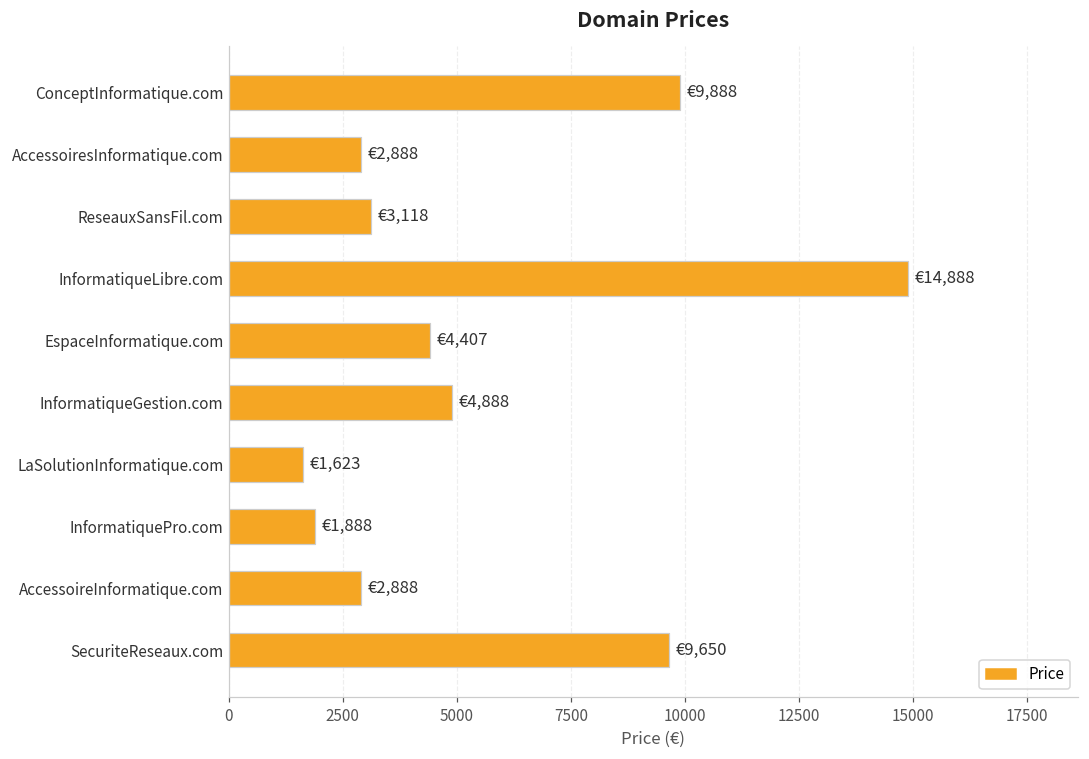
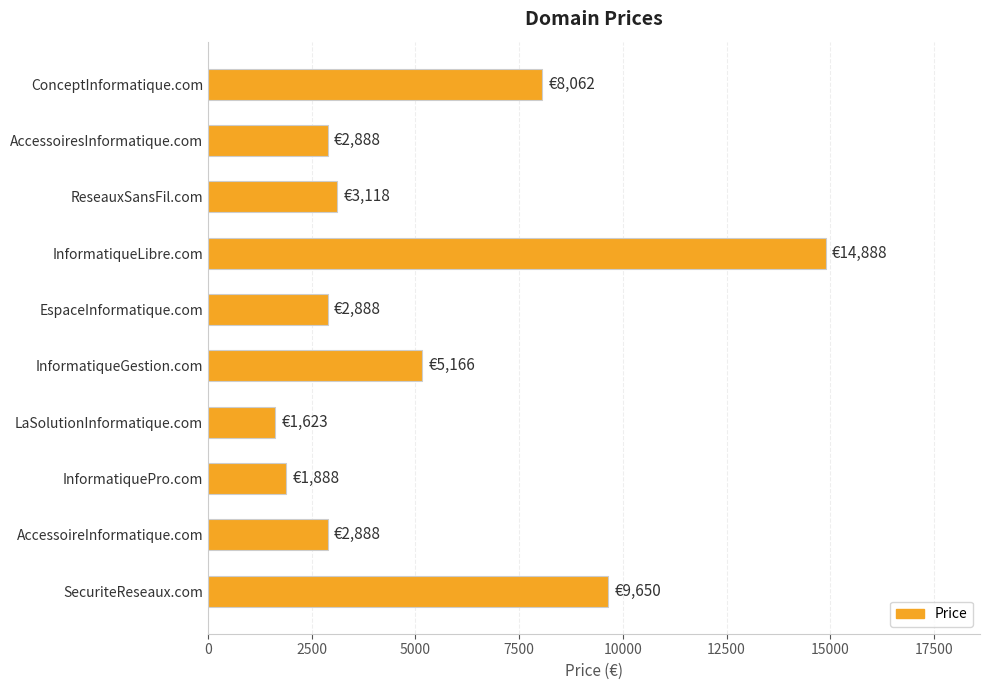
  {
-   "ConceptInformatique.com": "€9,888",
+   "ConceptInformatique.com": "€8,062",
    "AccessoiresInformatique.com": "€2,888",
    "ReseauxSansFil.com": "€3,118",
    "InformatiqueLibre.com": "€14,888",
-   "EspaceInformatique.com": "€4,407",
-   "InformatiqueGestion.com": "€4,888",
+   "EspaceInformatique.com": "€2,888",
+   "InformatiqueGestion.com": "€5,166",
    "LaSolutionInformatique.com": "€1,623",
    "InformatiquePro.com": "€1,888",
    "AccessoireInformatique.com": "€2,888",
    "SecuriteReseaux.com": "€9,650"
  }
